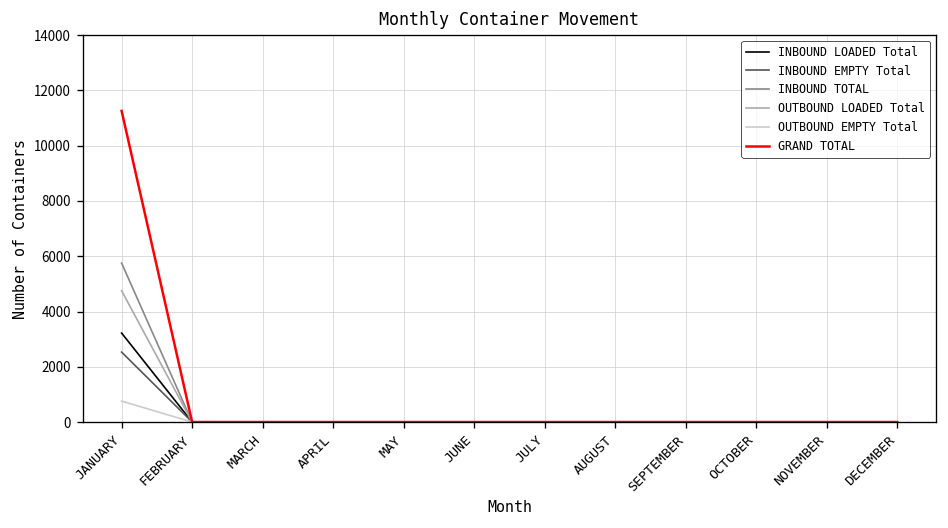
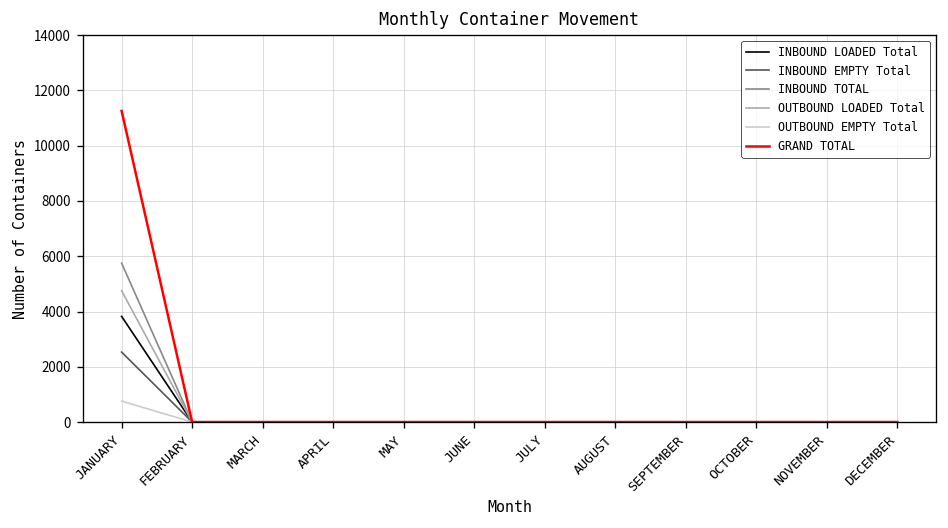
  {
    "INBOUND LOADED Total": {
-     "JANUARY": 3200
+     "JANUARY": 3800
    },
    "INBOUND EMPTY Total": {
      "JANUARY": 2500
    },
    "GRAND TOTAL": {
      "JANUARY": 11300
    }
  }
